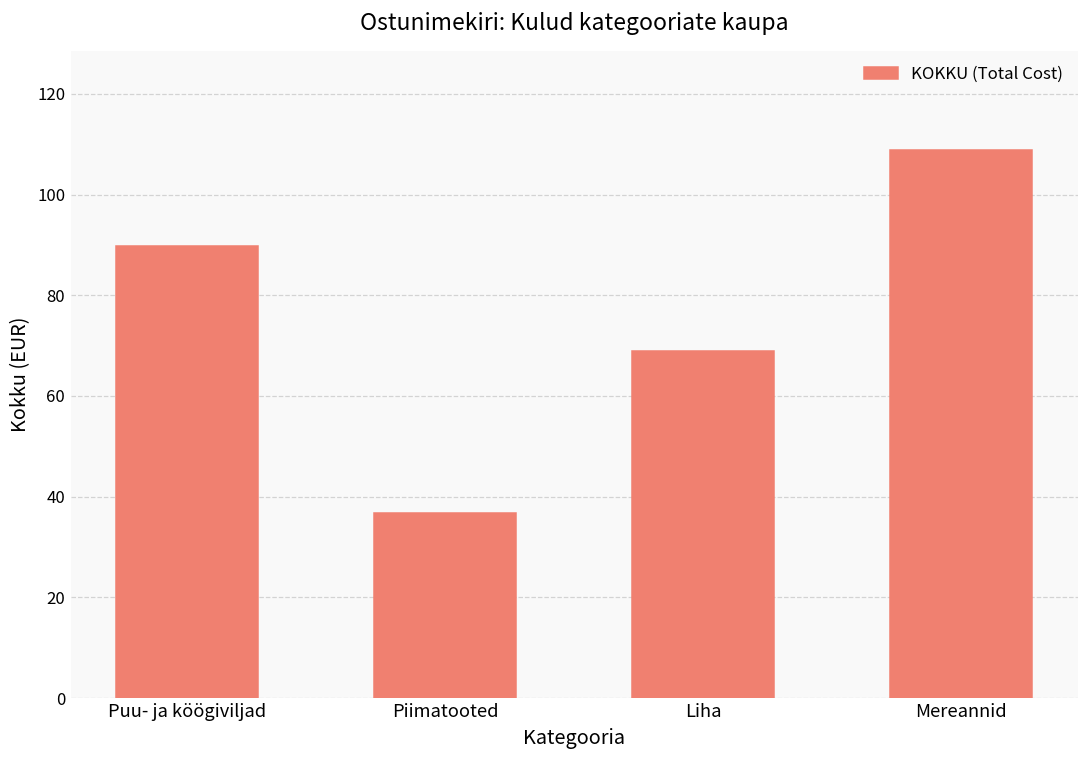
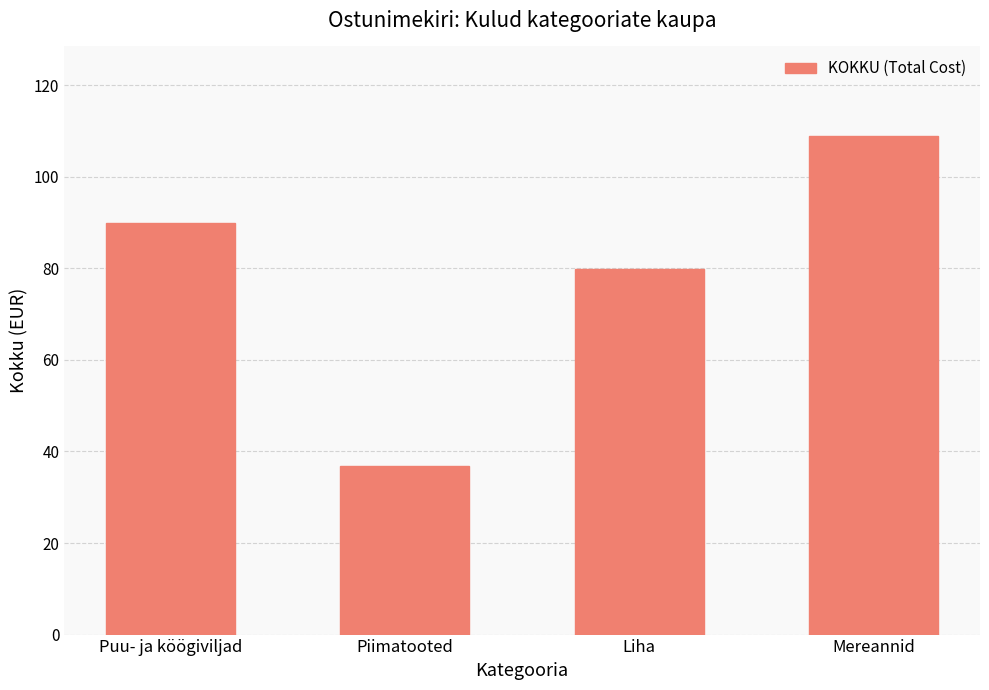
  {
    "Puu- ja köögiviljad": 90,
    "Piimatooted": 37,
-   "Liha": 69,
+   "Liha": 80,
    "Mereannid": 109
  }
